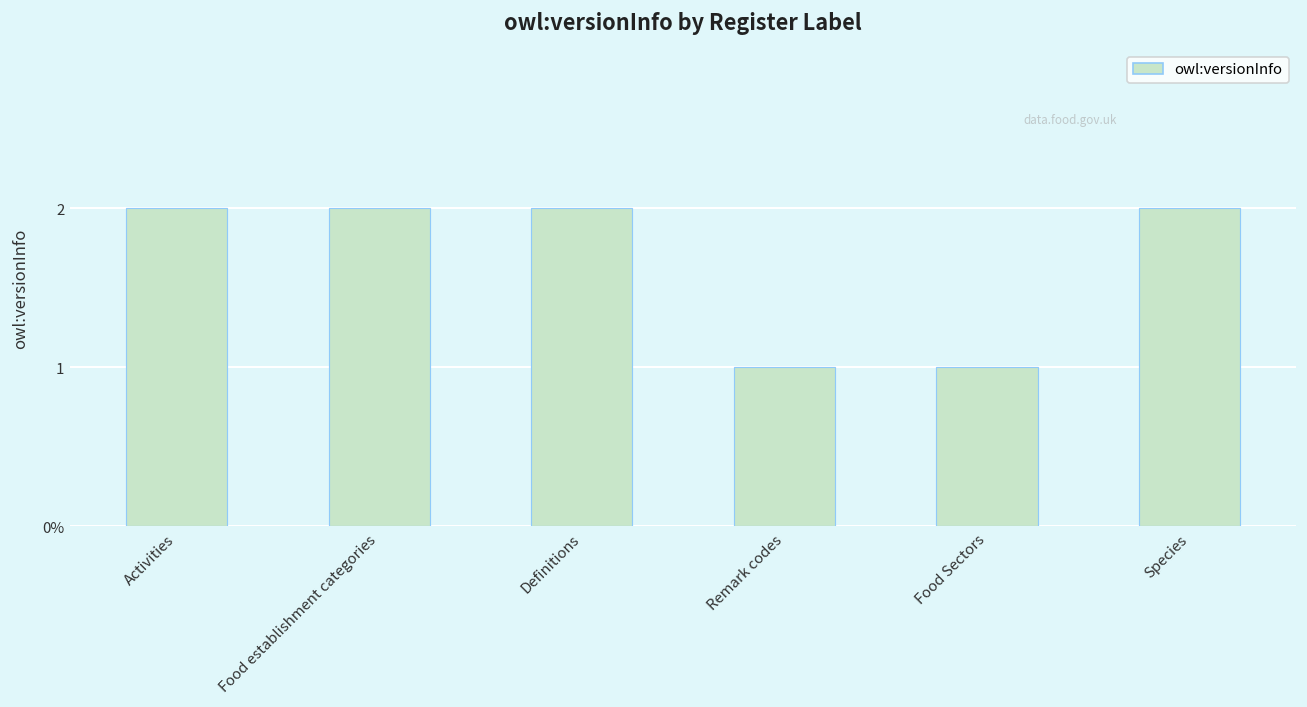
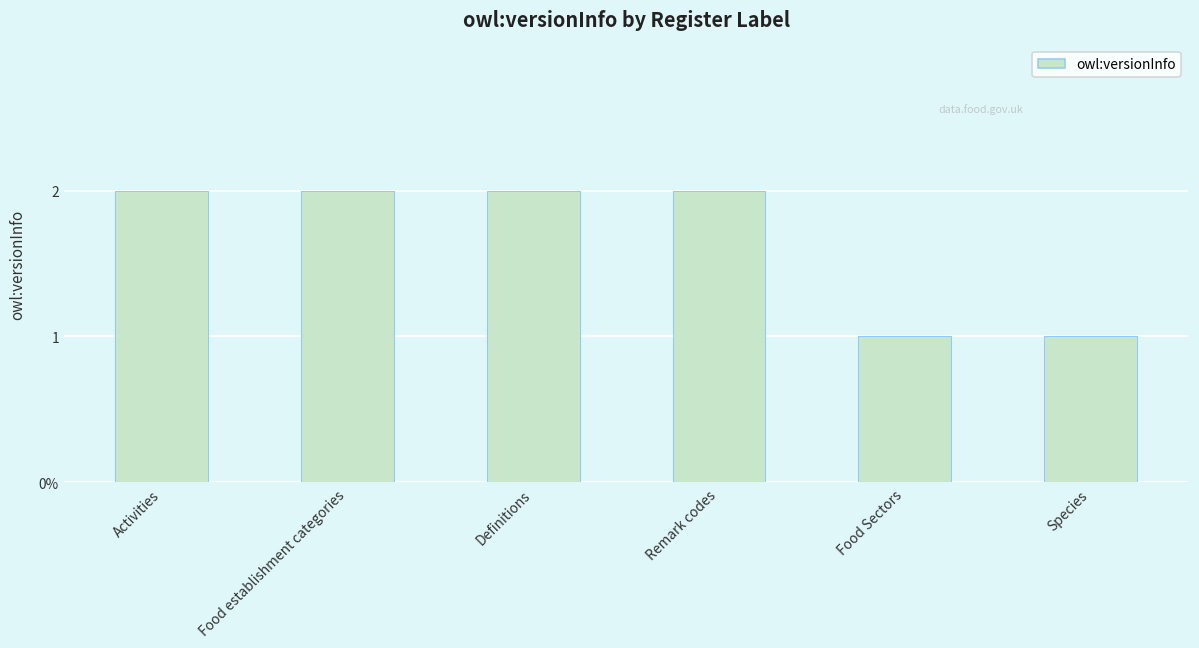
  {
    "Activities": 2,
    "Food establishment categories": 2,
    "Definitions": 2,
-   "Remark codes": 1,
+   "Remark codes": 2,
    "Food Sectors": 1,
-   "Species": 2
+   "Species": 1
  }
